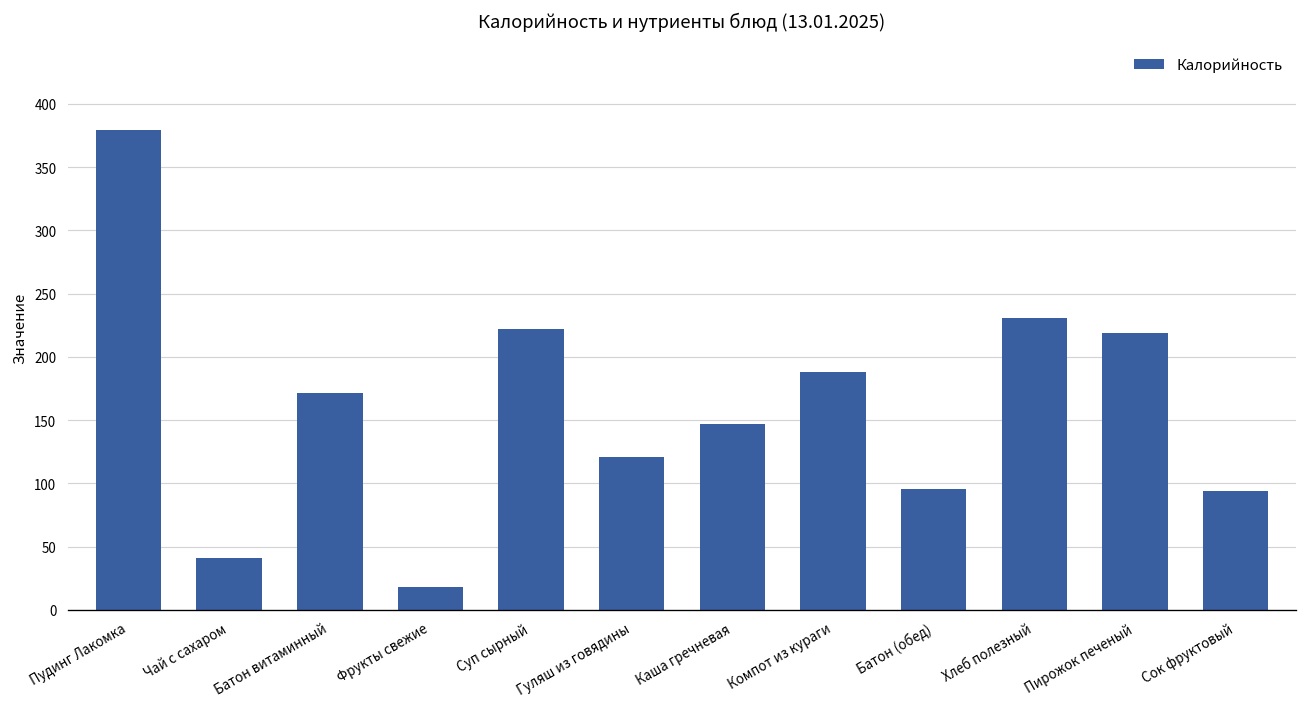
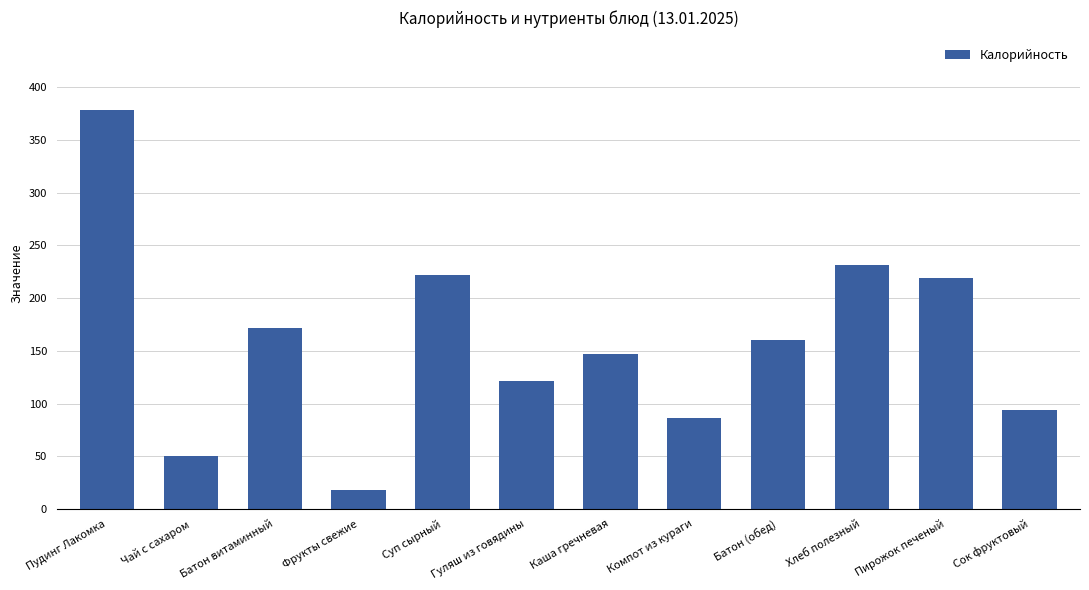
  {
    "Пудинг Лакомка": 379,
-   "Чай с сахаром": 41,
+   "Чай с сахаром": 50,
    "Батон витаминный": 171,
    "Фрукты свежие": 18,
    "Суп сырный": 222,
    "Гуляш из говядины": 121,
    "Каша гречневая": 147,
-   "Компот из кураги": 188,
-   "Батон (обед)": 95,
+   "Компот из кураги": 86,
+   "Батон (обед)": 161,
    "Хлеб полезный": 231,
    "Пирожок печеный": 219,
    "Сок фруктовый": 94
  }
